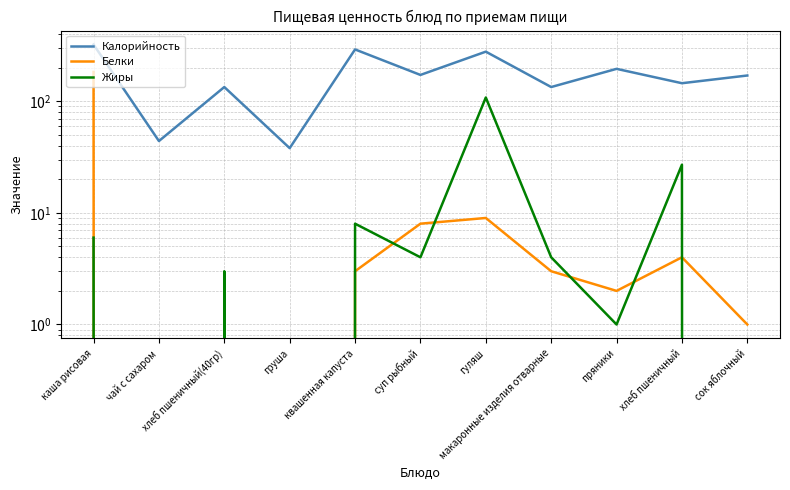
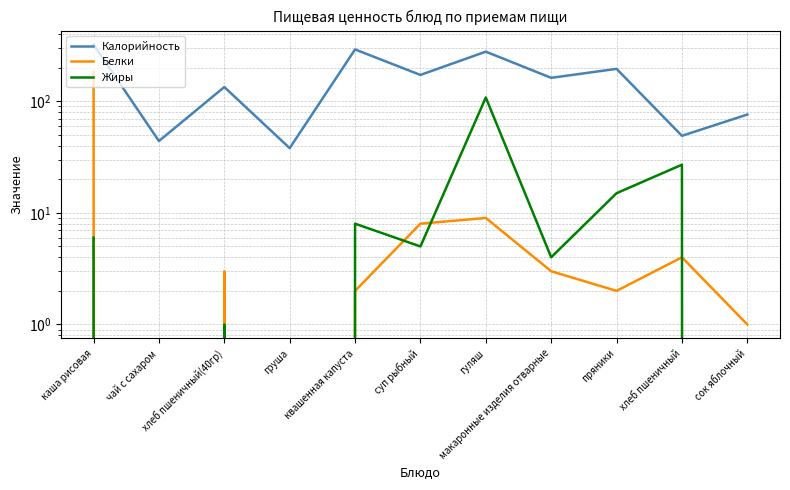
  {
    "Калорийность": {
      "чай с сахаром": 44,
      "хлеб пшеничный(40гр)": 130,
      "груша": 38,
      "квашенная капуста": 290,
      "суп рыбный": 170,
      "гуляш": 280,
-     "макаронные изделия отварные": 130,
+     "макаронные изделия отварные": 160,
      "пряники": 200,
-     "хлеб пшеничный": 150,
-     "сок яблочный": 170
+     "хлеб пшеничный": 50,
+     "сок яблочный": 80
    },
    "Белки": {
-     "хлеб пшеничный(40гр)": 2,
-     "квашенная капуста": 3,
+     "хлеб пшеничный(40гр)": 3,
+     "квашенная капуста": 2,
      "суп рыбный": 8,
      "гуляш": 9,
      "макаронные изделия отварные": 3,
      "пряники": 2,
      "хлеб пшеничный": 4,
      "сок яблочный": 1
    },
    "Жиры": {
      "каша рисовая": 6,
-     "хлеб пшеничный(40гр)": 3,
+     "хлеб пшеничный(40гр)": 1,
      "квашенная капуста": 8,
-     "суп рыбный": 4,
+     "суп рыбный": 5,
      "гуляш": 110,
      "макаронные изделия отварные": 4,
-     "пряники": 1,
+     "пряники": 15,
      "хлеб пшеничный": 27
    }
  }
